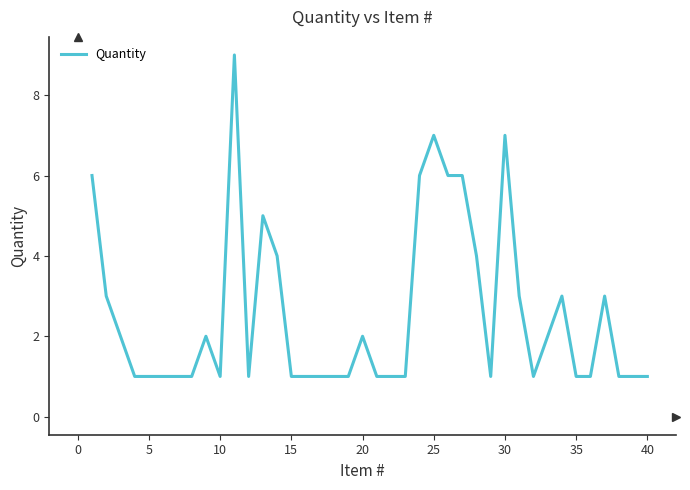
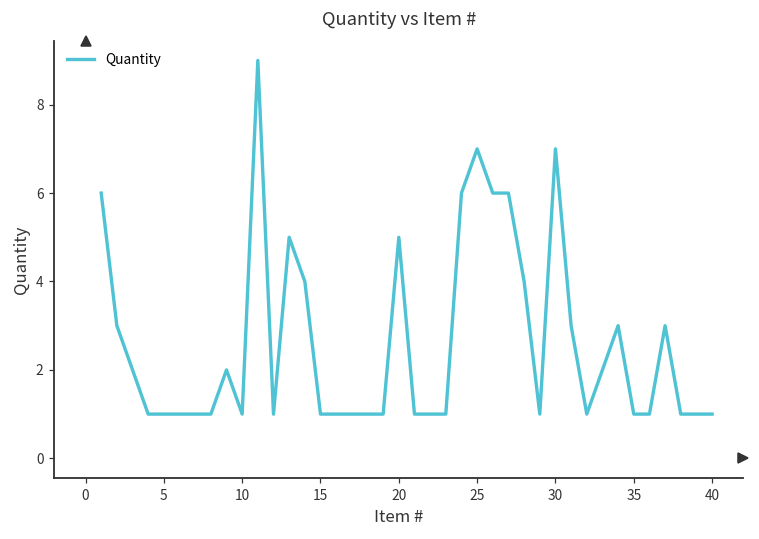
  {
    "5": 1,
    "10": 1,
    "15": 1,
-   "20": 2,
+   "20": 5,
    "25": 7,
    "30": 7,
    "35": 1,
    "40": 1
  }
